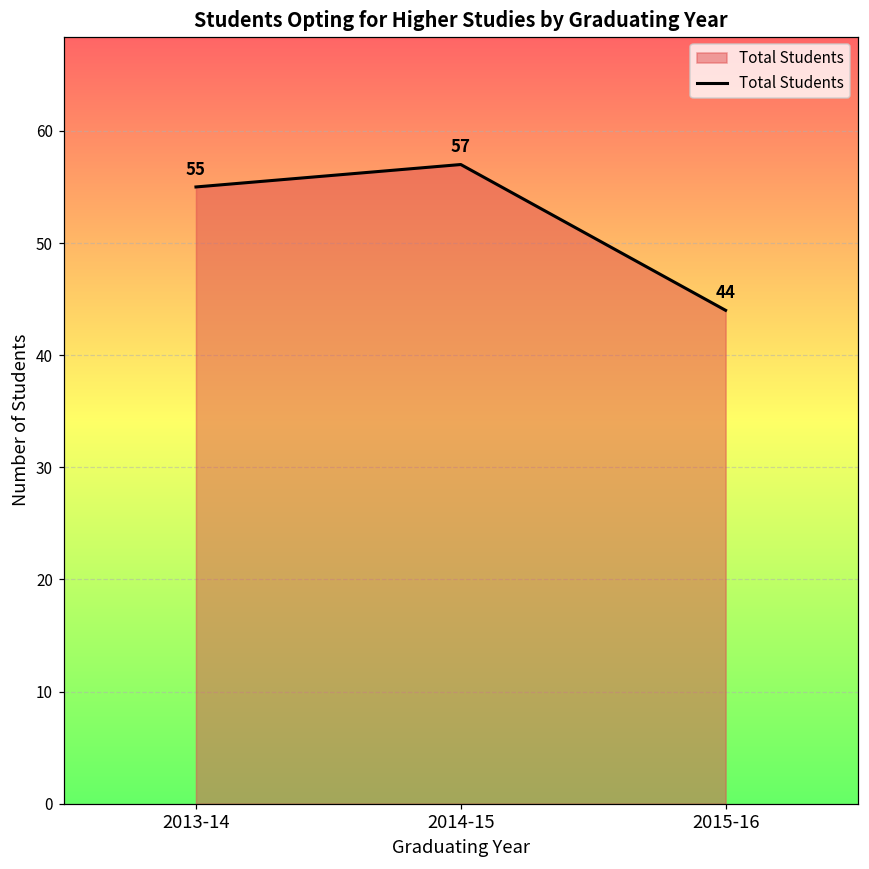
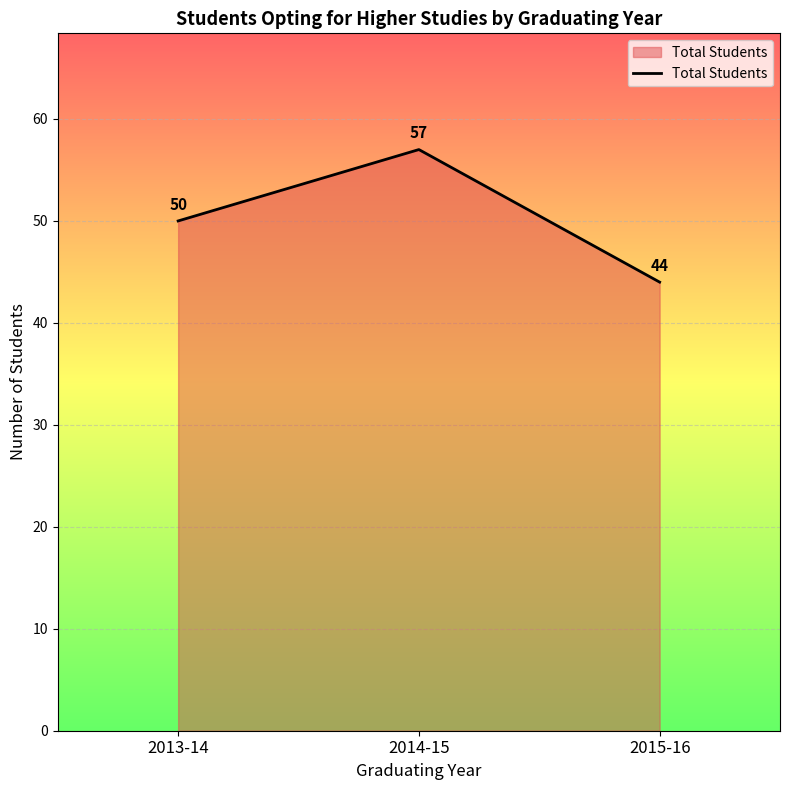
  {
-   "2013-14": 55,
+   "2013-14": 50,
    "2014-15": 57,
    "2015-16": 44
  }
